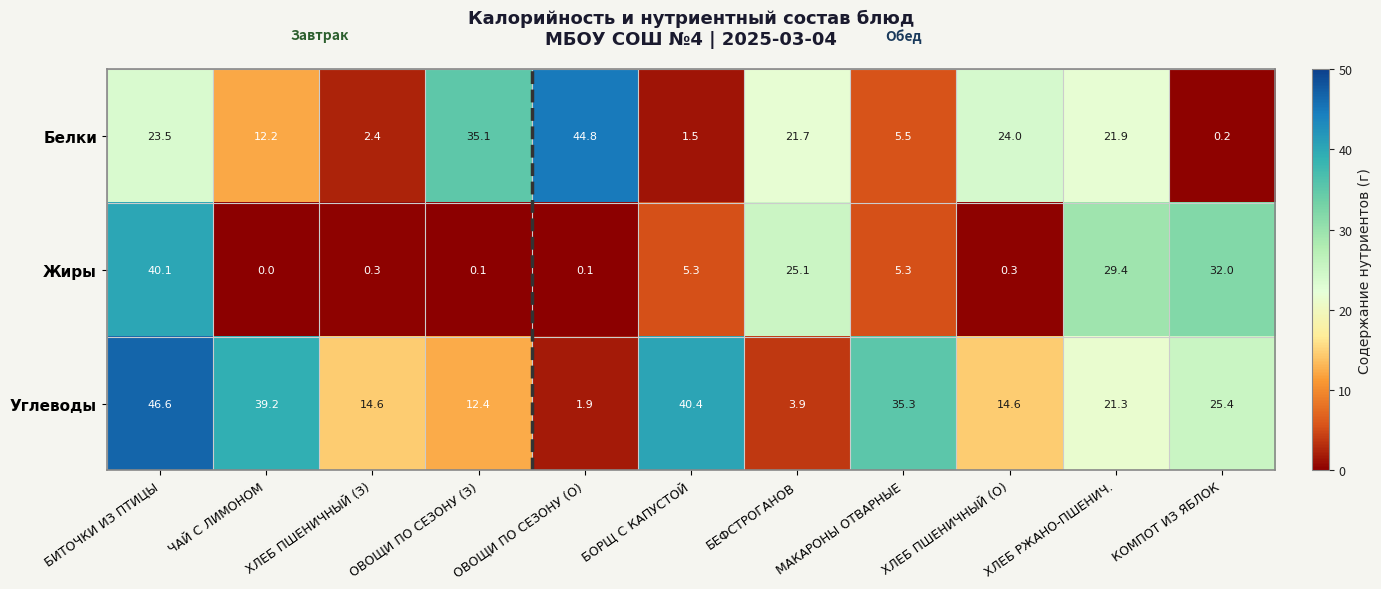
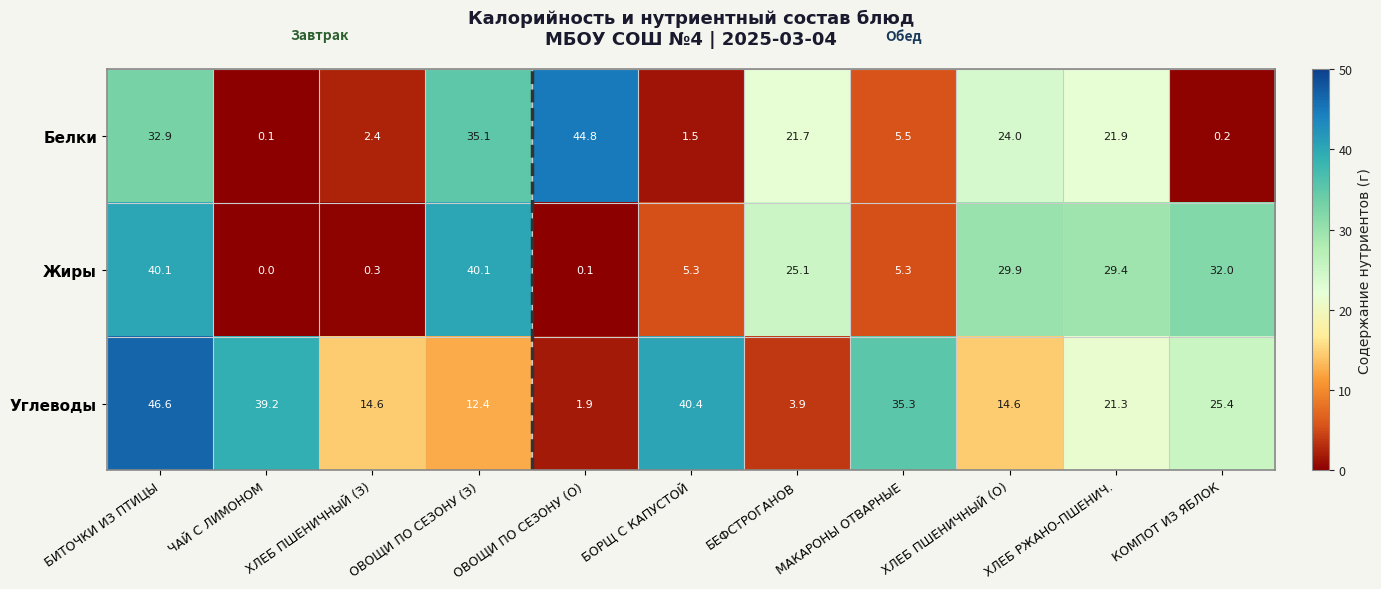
  {
    "Белки": {
-     "БИТОЧКИ ИЗ ПТИЦЫ": 23.5,
-     "ЧАЙ С ЛИМОНОМ": 12.2,
+     "БИТОЧКИ ИЗ ПТИЦЫ": 32.9,
+     "ЧАЙ С ЛИМОНОМ": 0.1,
      "ХЛЕБ ПШЕНИЧНЫЙ (З)": 2.4,
      "ОВОЩИ ПО СЕЗОНУ (З)": 35.1,
      "ОВОЩИ ПО СЕЗОНУ (О)": 44.8,
      "БОРЩ С КАПУСТОЙ": 1.5,
      "БЕФСТРОГАНОВ": 21.7,
      "МАКАРОНЫ ОТВАРНЫЕ": 5.5,
      "ХЛЕБ ПШЕНИЧНЫЙ (О)": 24.0,
      "ХЛЕБ РЖАНО-ПШЕНИЧ.": 21.9,
      "КОМПОТ ИЗ ЯБЛОК": 0.2
    },
    "Жиры": {
      "БИТОЧКИ ИЗ ПТИЦЫ": 40.1,
      "ЧАЙ С ЛИМОНОМ": 0.0,
      "ХЛЕБ ПШЕНИЧНЫЙ (З)": 0.3,
-     "ОВОЩИ ПО СЕЗОНУ (З)": 0.1,
+     "ОВОЩИ ПО СЕЗОНУ (З)": 40.1,
      "ОВОЩИ ПО СЕЗОНУ (О)": 0.1,
      "БОРЩ С КАПУСТОЙ": 5.3,
      "БЕФСТРОГАНОВ": 25.1,
      "МАКАРОНЫ ОТВАРНЫЕ": 5.3,
-     "ХЛЕБ ПШЕНИЧНЫЙ (О)": 0.3,
+     "ХЛЕБ ПШЕНИЧНЫЙ (О)": 29.9,
      "ХЛЕБ РЖАНО-ПШЕНИЧ.": 29.4,
      "КОМПОТ ИЗ ЯБЛОК": 32.0
    },
    "Углеводы": {
      "БИТОЧКИ ИЗ ПТИЦЫ": 46.6,
      "ЧАЙ С ЛИМОНОМ": 39.2,
      "ХЛЕБ ПШЕНИЧНЫЙ (З)": 14.6,
      "ОВОЩИ ПО СЕЗОНУ (З)": 12.4,
      "ОВОЩИ ПО СЕЗОНУ (О)": 1.9,
      "БОРЩ С КАПУСТОЙ": 40.4,
      "БЕФСТРОГАНОВ": 3.9,
      "МАКАРОНЫ ОТВАРНЫЕ": 35.3,
      "ХЛЕБ ПШЕНИЧНЫЙ (О)": 14.6,
      "ХЛЕБ РЖАНО-ПШЕНИЧ.": 21.3,
      "КОМПОТ ИЗ ЯБЛОК": 25.4
    }
  }
